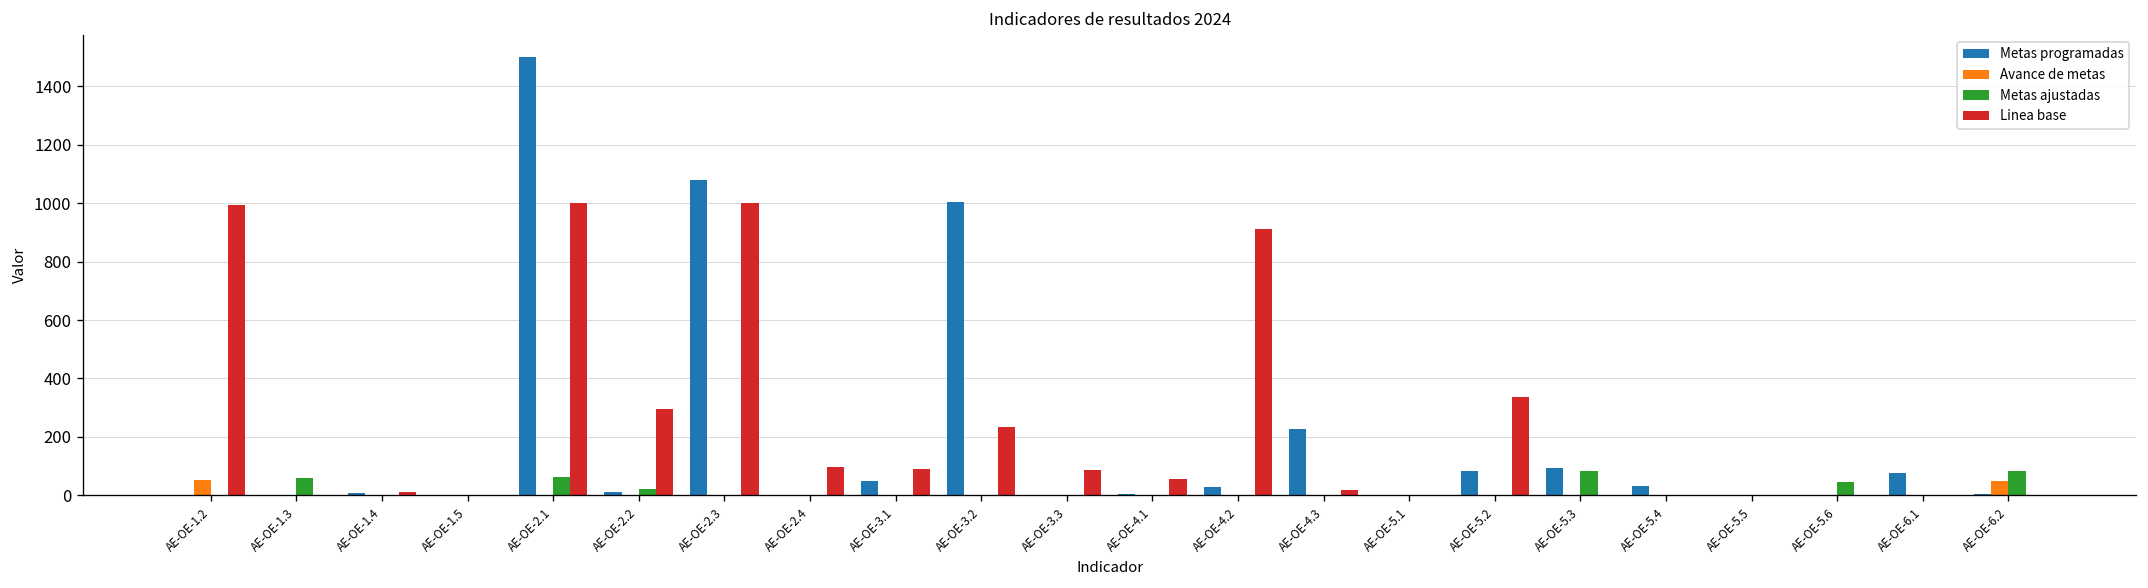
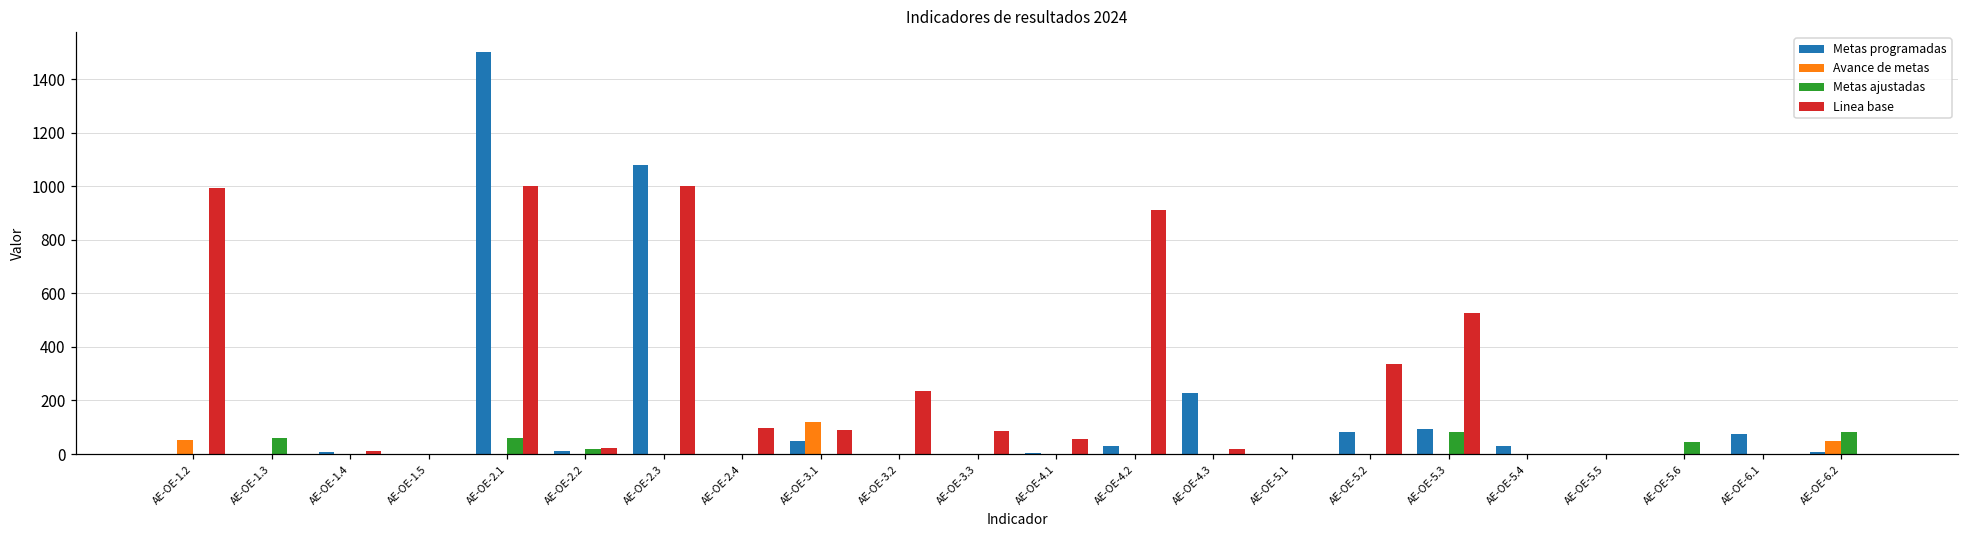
  {
    "Metas programadas": {
      "AE-OE-2.1": 1500,
      "AE-OE-2.2": 10,
      "AE-OE-2.3": 1080,
      "AE-OE-3.1": 50,
-     "AE-OE-3.2": 1000,
+     "AE-OE-3.2": 0,
      "AE-OE-4.2": 30,
      "AE-OE-4.3": 230,
      "AE-OE-5.2": 80,
      "AE-OE-5.3": 90,
      "AE-OE-5.4": 30,
      "AE-OE-6.1": 80
    },
    "Avance de metas": {
      "AE-OE-1.2": 50,
-     "AE-OE-3.1": 0,
+     "AE-OE-3.1": 120,
      "AE-OE-6.2": 50
    },
    "Metas ajustadas": {
      "AE-OE-1.2": 0,
      "AE-OE-1.3": 60,
      "AE-OE-1.4": 0,
      "AE-OE-1.5": 0,
      "AE-OE-2.1": 60,
      "AE-OE-2.2": 20,
      "AE-OE-2.3": 0,
      "AE-OE-2.4": 0,
      "AE-OE-3.2": 0,
      "AE-OE-3.3": 0,
      "AE-OE-4.1": 0,
      "AE-OE-4.2": 0,
      "AE-OE-4.3": 0,
      "AE-OE-5.1": 0,
      "AE-OE-5.2": 0,
      "AE-OE-5.3": 80,
      "AE-OE-5.4": 0,
      "AE-OE-5.5": 0,
      "AE-OE-5.6": 50,
      "AE-OE-6.1": 0,
      "AE-OE-6.2": 80
    },
    "Linea base": {
      "AE-OE-1.2": 990,
      "AE-OE-2.1": 1000,
-     "AE-OE-2.2": 300,
+     "AE-OE-2.2": 20,
      "AE-OE-2.3": 1000,
      "AE-OE-2.4": 100,
      "AE-OE-3.1": 90,
      "AE-OE-3.2": 230,
      "AE-OE-3.3": 90,
      "AE-OE-4.1": 60,
      "AE-OE-4.2": 910,
      "AE-OE-4.3": 20,
      "AE-OE-5.1": 0,
      "AE-OE-5.2": 340,
-     "AE-OE-5.3": 0,
+     "AE-OE-5.3": 530,
      "AE-OE-5.4": 0,
      "AE-OE-5.5": 0,
      "AE-OE-5.6": 0,
      "AE-OE-6.1": 0,
      "AE-OE-6.2": 0
    }
  }
